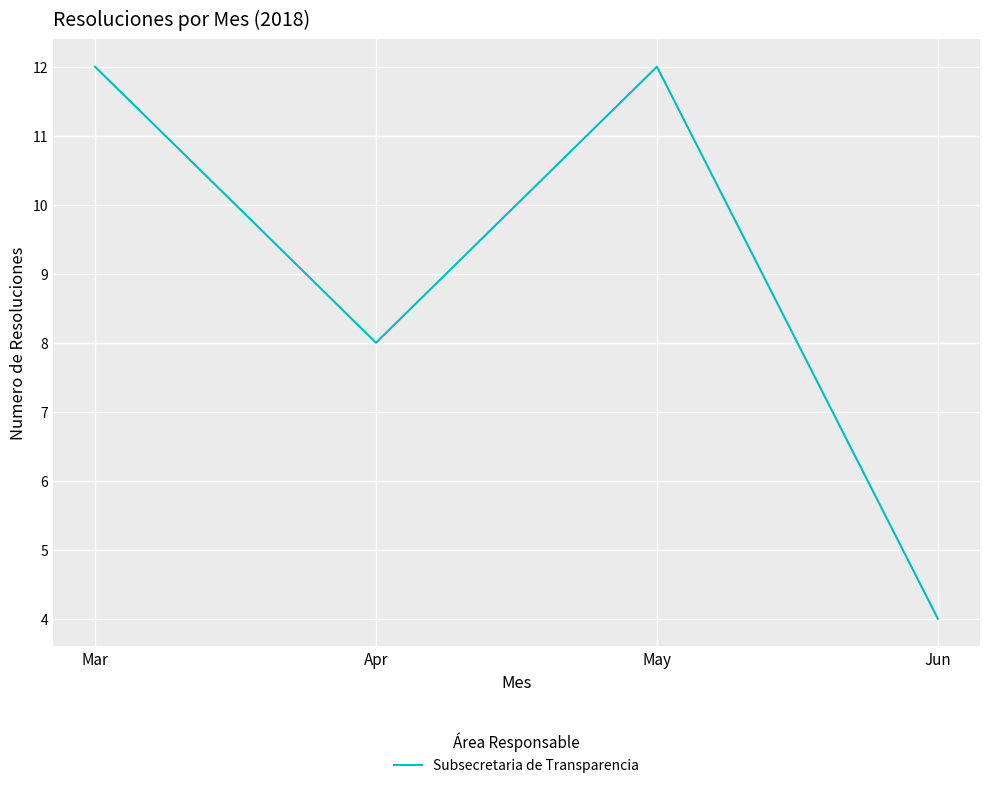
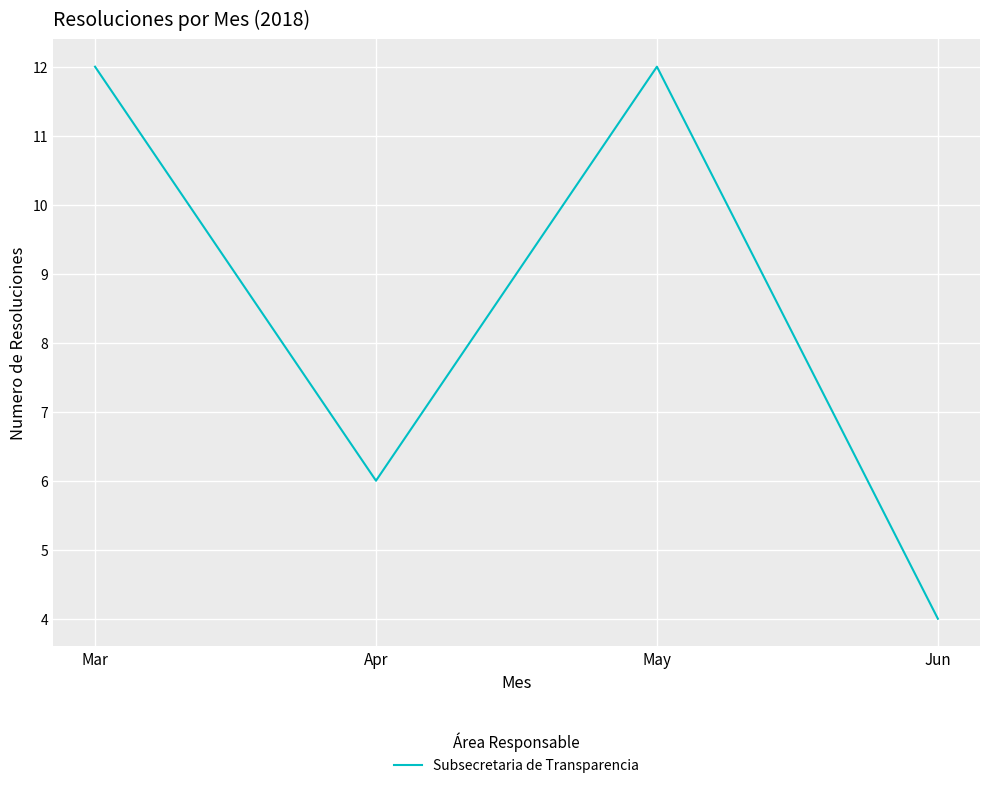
  {
    "Mar": 12,
-   "Apr": 8,
+   "Apr": 6,
    "May": 12,
    "Jun": 4
  }
